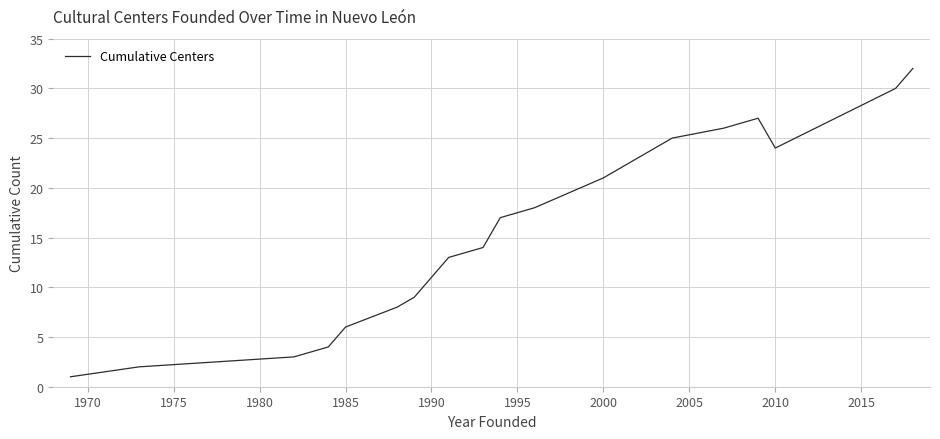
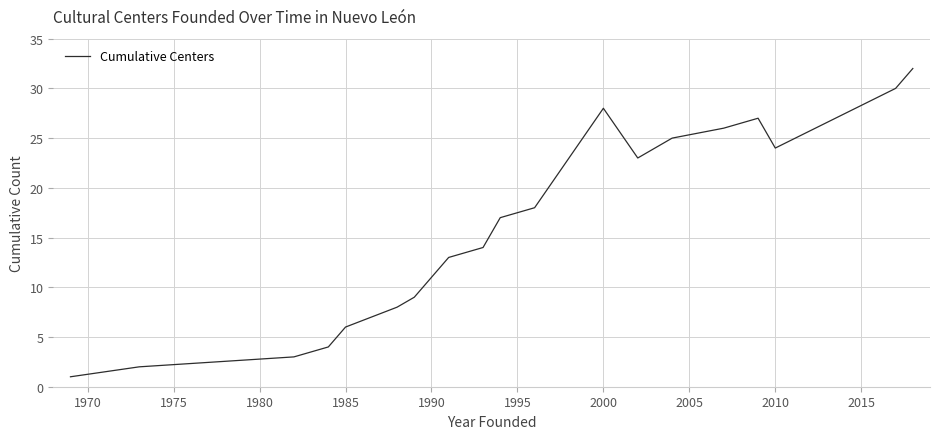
  {
    "1985": 6,
    "1990": 11,
-   "2000": 21,
+   "2000": 28,
    "2010": 24
  }
